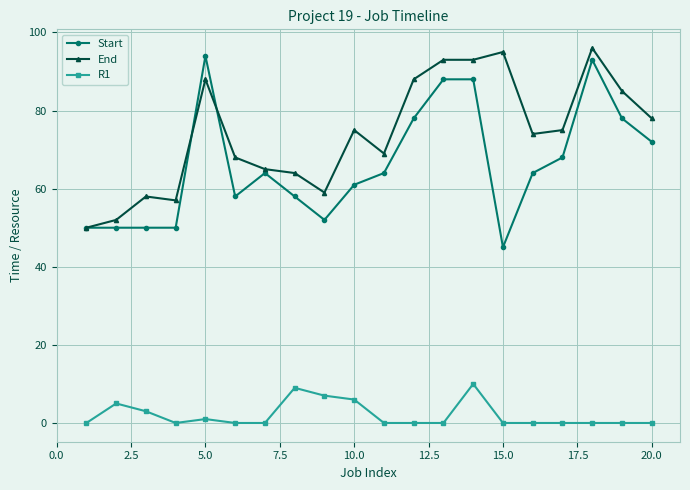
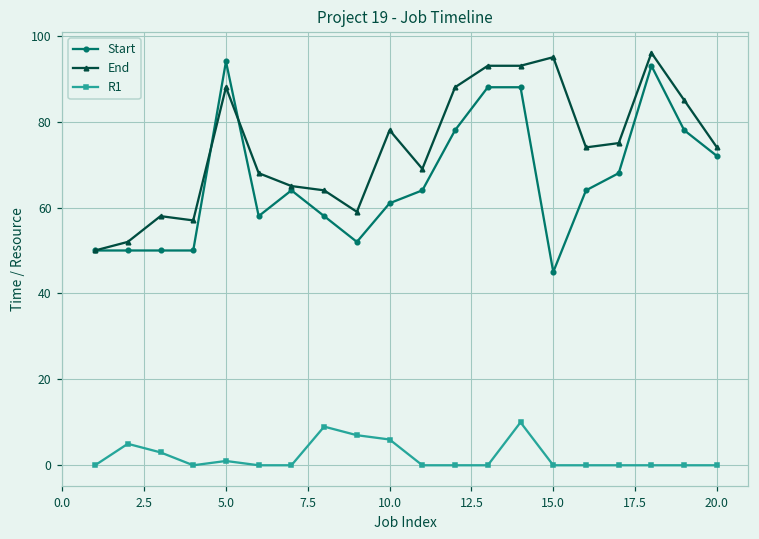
  {
    "Start": {
      "5.0": 94,
      "10.0": 61,
      "15.0": 45,
      "20.0": 72
    },
    "End": {
      "5.0": 88,
-     "10.0": 75,
+     "10.0": 78,
      "15.0": 95,
-     "20.0": 78
+     "20.0": 74
    },
    "R1": {
      "5.0": 1,
      "10.0": 6,
      "15.0": 0,
      "20.0": 0
    }
  }
